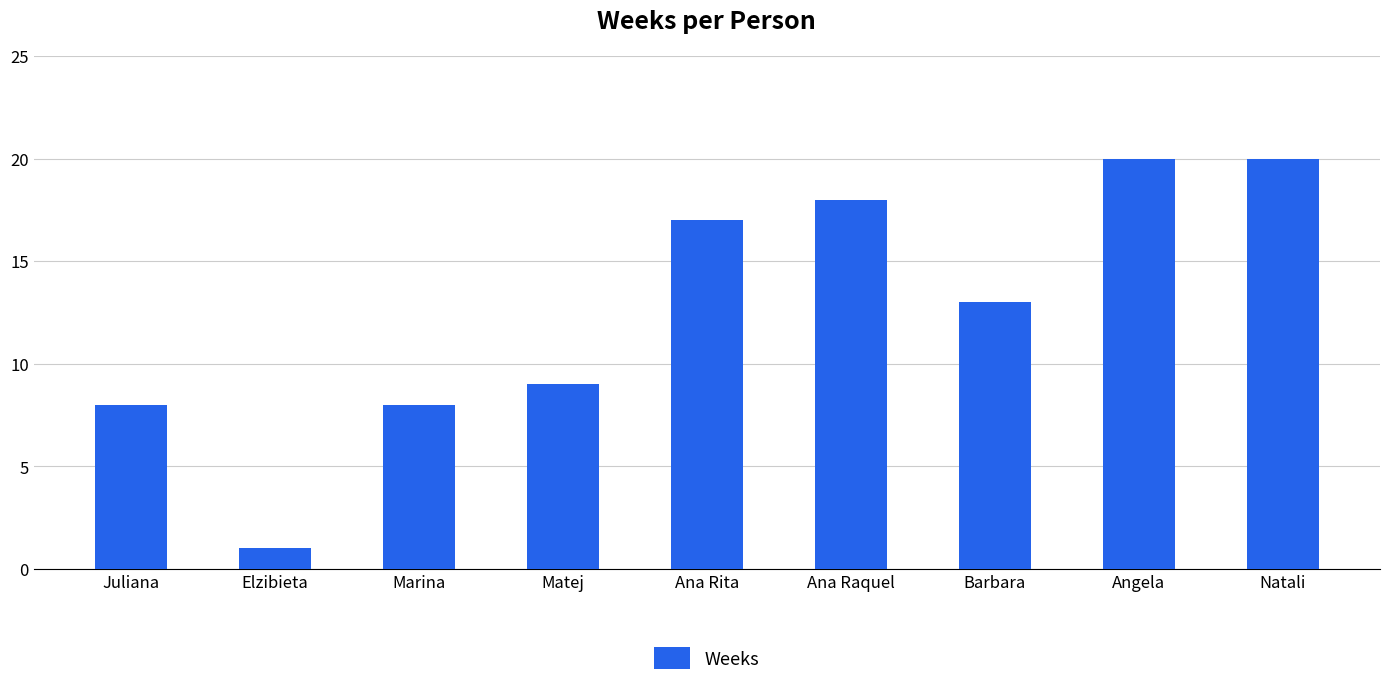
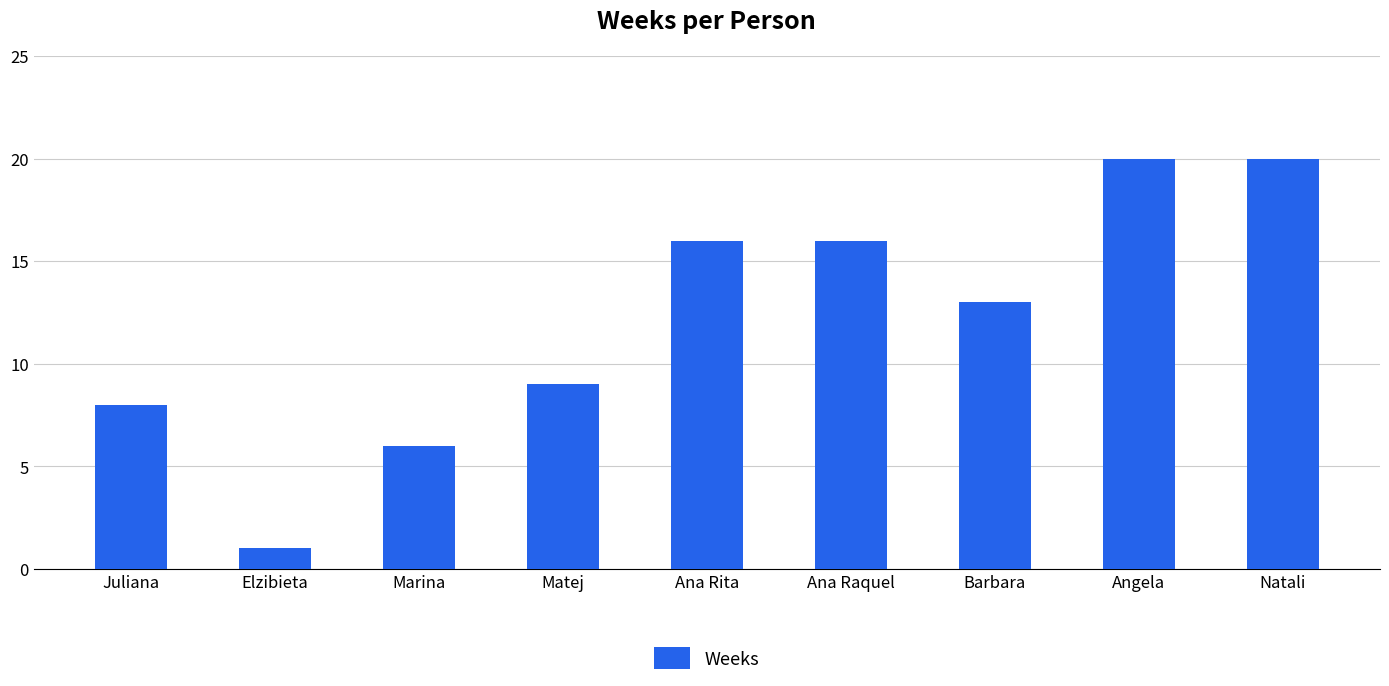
  {
    "Juliana": 8,
    "Elzibieta": 1,
-   "Marina": 8,
+   "Marina": 6,
    "Matej": 9,
-   "Ana Rita": 17,
-   "Ana Raquel": 18,
+   "Ana Rita": 16,
+   "Ana Raquel": 16,
    "Barbara": 13,
    "Angela": 20,
    "Natali": 20
  }
